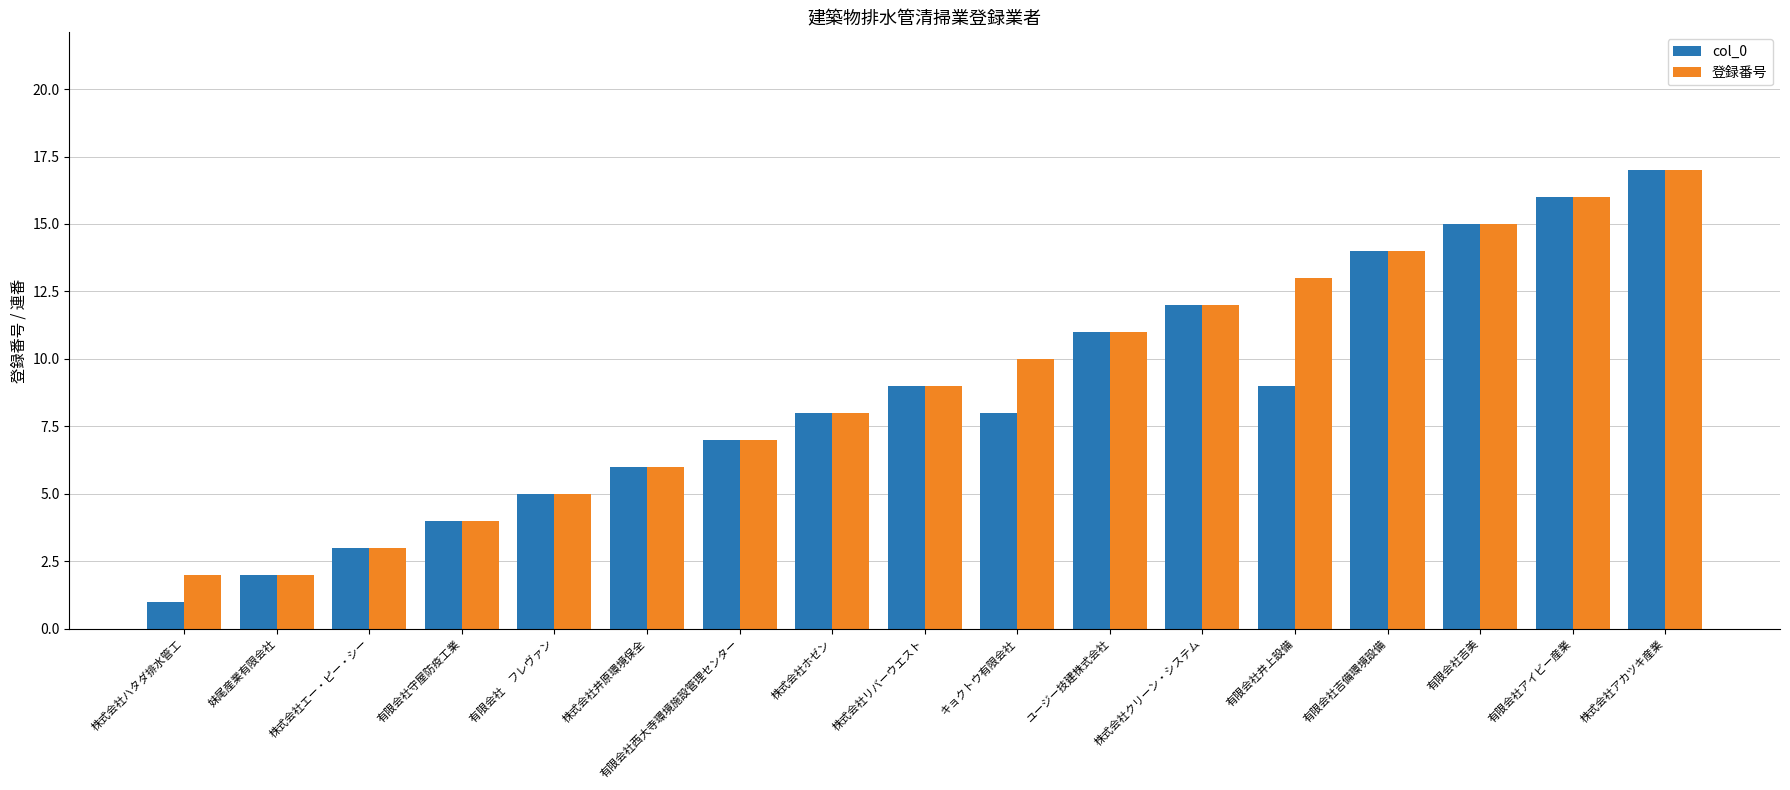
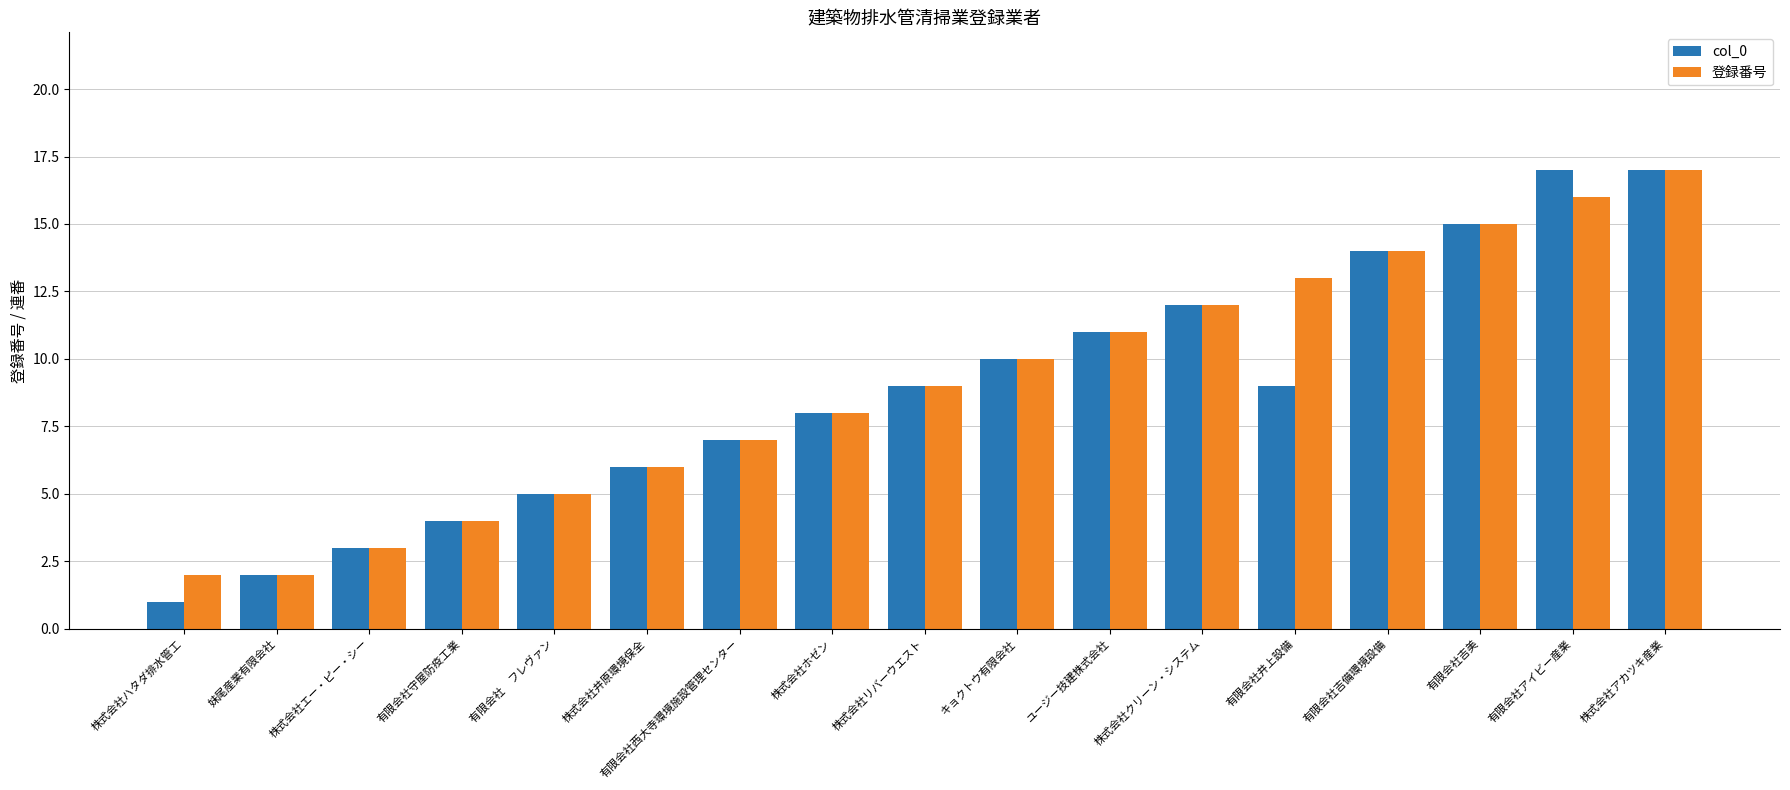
  {
    "col_0": {
      "株式会社ハタダ排水管工": 1,
      "妹尾産業有限会社": 2,
      "株式会社エー・ピー・シー": 3,
      "有限会社守屋防疫工業": 4,
      "有限会社 フレヴァン": 5,
      "株式会社井原環境保全": 6,
      "有限会社西大寺環境施設管理センター": 7,
      "株式会社ホゼン": 8,
      "株式会社リバーウエスト": 9,
-     "キョクトウ有限会社": 8,
+     "キョクトウ有限会社": 10,
      "ユージー技建株式会社": 11,
      "株式会社クリーン・システム": 12,
      "有限会社井上設備": 9,
      "有限会社吉備環境設備": 14,
      "有限会社吉美": 15,
-     "有限会社アイビー産業": 16,
+     "有限会社アイビー産業": 17,
      "株式会社アカツキ産業": 17
    },
    "登録番号": {
      "株式会社ハタダ排水管工": 2,
      "妹尾産業有限会社": 2,
      "株式会社エー・ピー・シー": 3,
      "有限会社守屋防疫工業": 4,
      "有限会社 フレヴァン": 5,
      "株式会社井原環境保全": 6,
      "有限会社西大寺環境施設管理センター": 7,
      "株式会社ホゼン": 8,
      "株式会社リバーウエスト": 9,
      "キョクトウ有限会社": 10,
      "ユージー技建株式会社": 11,
      "株式会社クリーン・システム": 12,
      "有限会社井上設備": 13,
      "有限会社吉備環境設備": 14,
      "有限会社吉美": 15,
      "有限会社アイビー産業": 16,
      "株式会社アカツキ産業": 17
    }
  }
